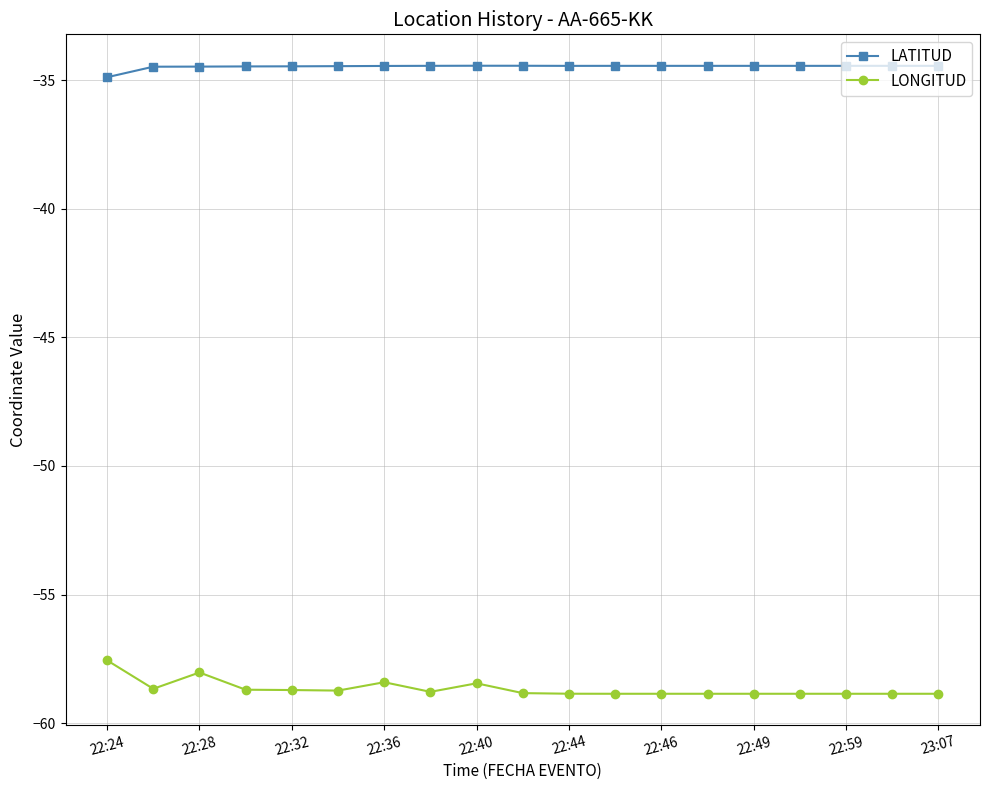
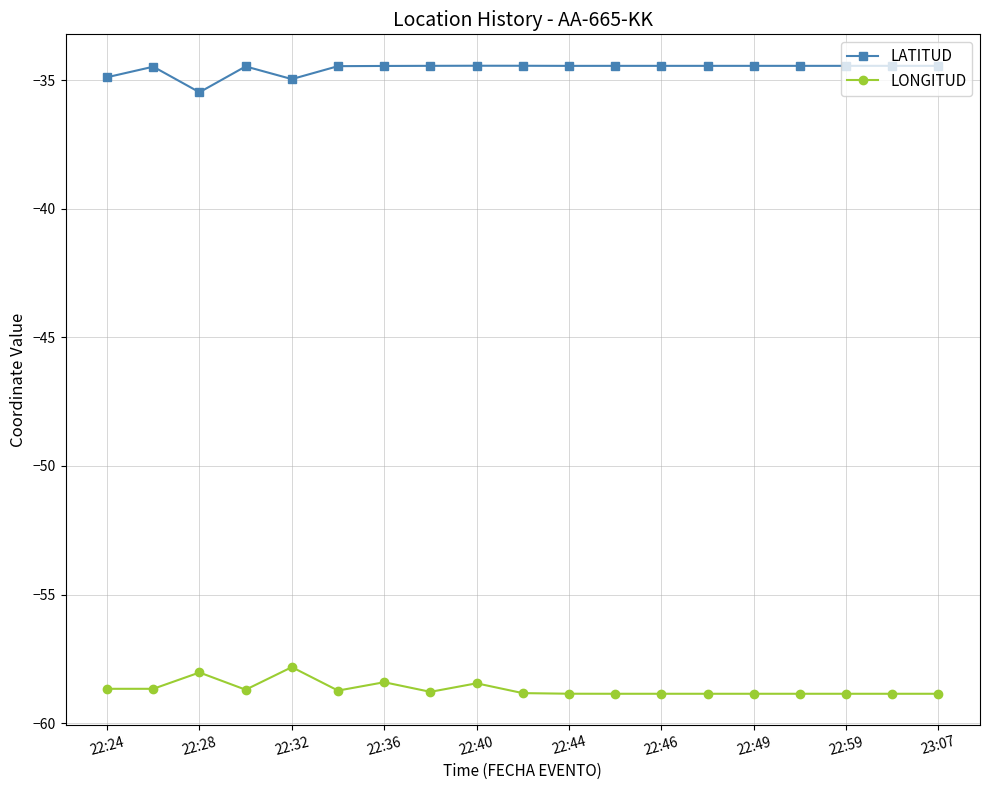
  {
    "LATITUD": {
      "22:24": -34.9,
-     "22:28": -34.5,
-     "22:32": -34.5,
+     "22:28": -35.5,
+     "22:32": -35.0,
      "22:36": -34.4,
      "22:40": -34.4,
      "22:44": -34.4,
      "22:46": -34.4,
      "22:49": -34.4
    },
    "LONGITUD": {
-     "22:24": -57.6,
+     "22:24": -58.7,
      "22:28": -58.0,
-     "22:32": -58.7,
+     "22:32": -57.8,
      "22:36": -58.4,
      "22:40": -58.5,
      "22:44": -58.9,
      "22:46": -58.9,
      "22:49": -58.9,
      "22:59": -58.9,
      "23:07": -58.9
    }
  }
